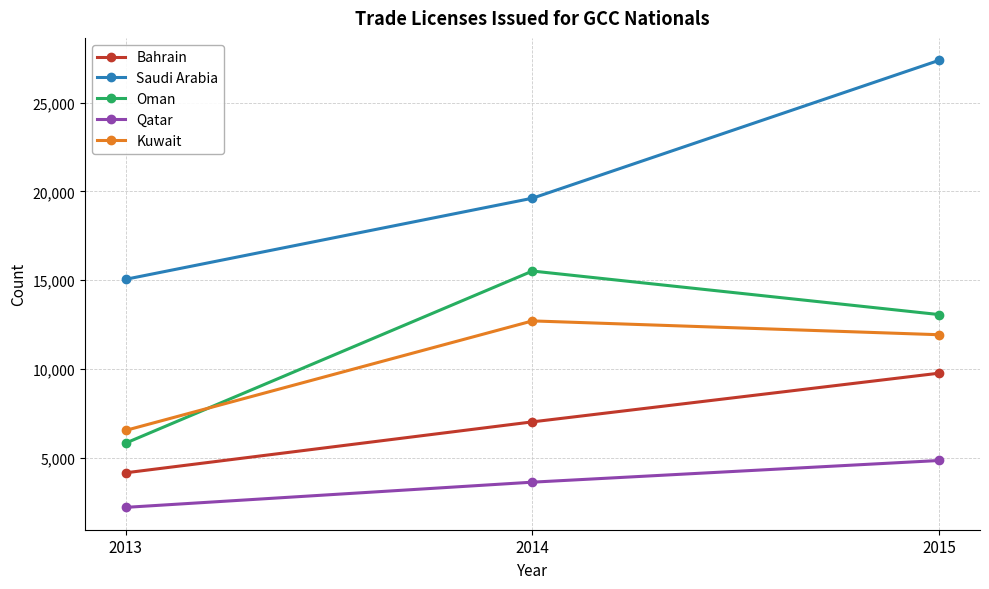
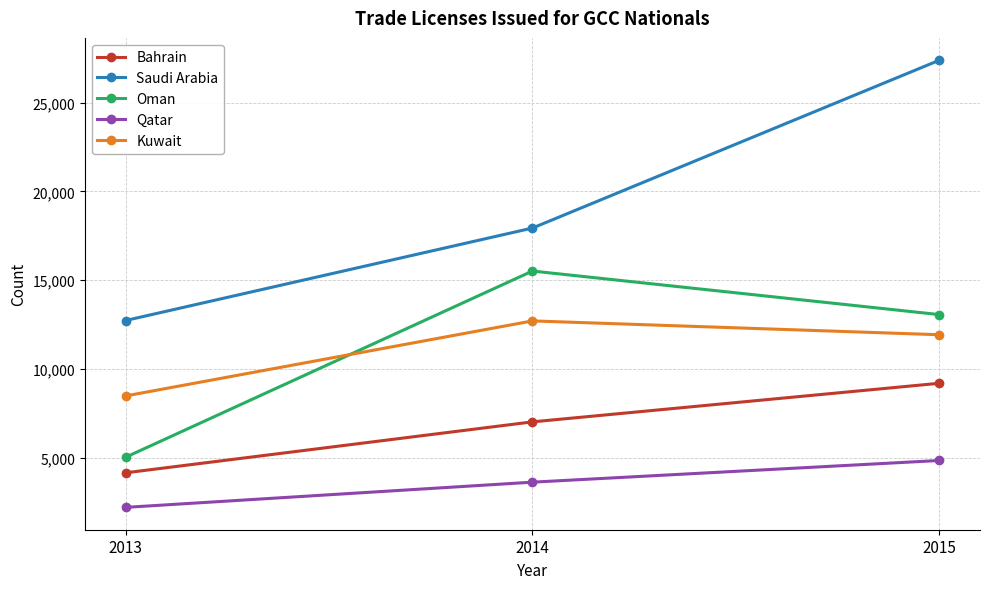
  {
    "Bahrain": {
      "2013": "4,200",
      "2014": "7,000",
-     "2015": "9,800"
+     "2015": "9,200"
    },
    "Saudi Arabia": {
-     "2013": "15,100",
-     "2014": "19,600",
+     "2013": "12,700",
+     "2014": "17,900",
      "2015": "27,400"
    },
    "Oman": {
-     "2013": "5,800",
+     "2013": "5,000",
      "2014": "15,500",
      "2015": "13,100"
    },
    "Qatar": {
      "2013": "2,200",
      "2014": "3,600",
      "2015": "4,900"
    },
    "Kuwait": {
-     "2013": "6,500",
+     "2013": "8,500",
      "2014": "12,700",
      "2015": "11,900"
    }
  }
